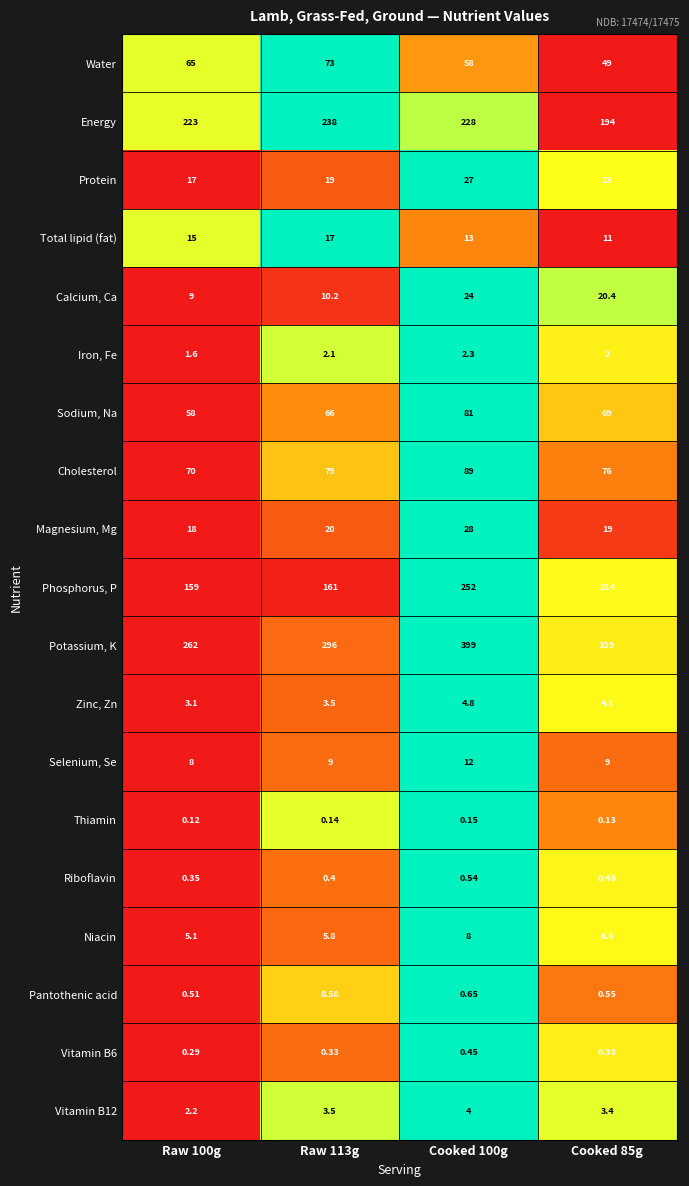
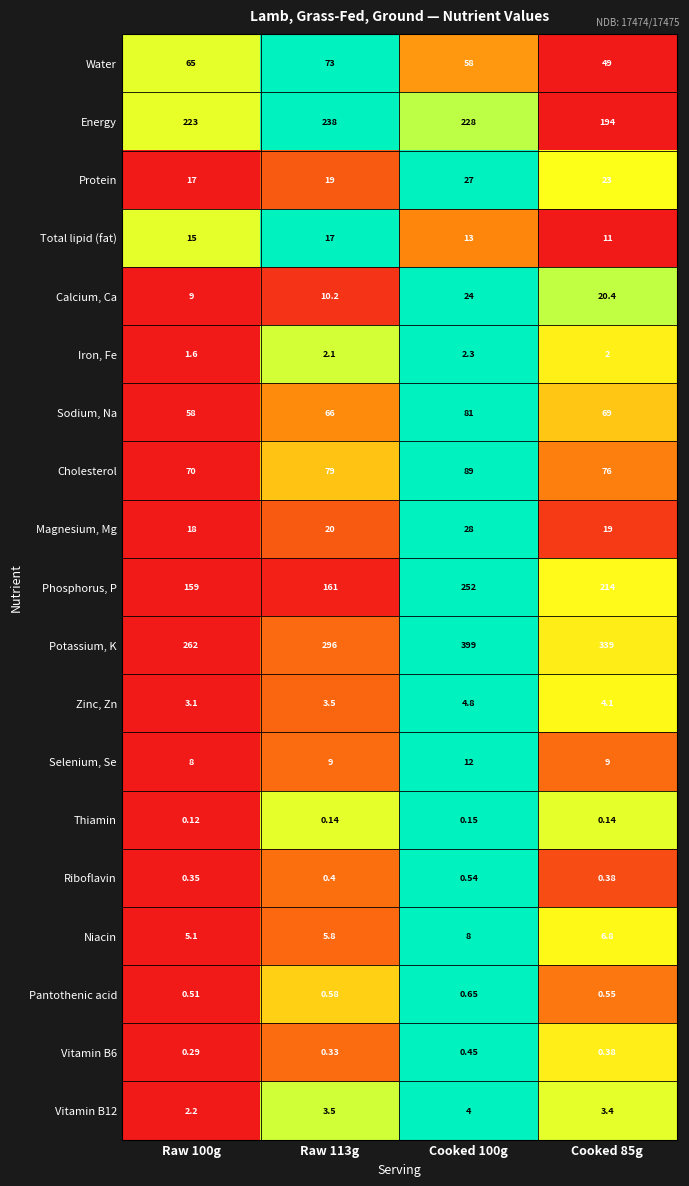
  {
    "Water": {
      "Raw 100g": 65,
      "Raw 113g": 73,
      "Cooked 100g": 58,
      "Cooked 85g": 49
    },
    "Energy": {
      "Raw 100g": 223,
      "Raw 113g": 238,
      "Cooked 100g": 228,
      "Cooked 85g": 194
    },
    "Protein": {
      "Raw 100g": 17,
      "Raw 113g": 19,
      "Cooked 100g": 27,
      "Cooked 85g": 23
    },
    "Total lipid (fat)": {
      "Raw 100g": 15,
      "Raw 113g": 17,
      "Cooked 100g": 13,
      "Cooked 85g": 11
    },
    "Calcium, Ca": {
      "Raw 100g": 9,
      "Raw 113g": 10.2,
      "Cooked 100g": 24,
      "Cooked 85g": 20.4
    },
    "Iron, Fe": {
      "Raw 100g": 1.6,
      "Raw 113g": 2.1,
      "Cooked 100g": 2.3,
      "Cooked 85g": 2
    },
    "Sodium, Na": {
      "Raw 100g": 58,
      "Raw 113g": 66,
      "Cooked 100g": 81,
      "Cooked 85g": 69
    },
    "Cholesterol": {
      "Raw 100g": 70,
      "Raw 113g": 79,
      "Cooked 100g": 89,
      "Cooked 85g": 76
    },
    "Magnesium, Mg": {
      "Raw 100g": 18,
      "Raw 113g": 20,
      "Cooked 100g": 28,
      "Cooked 85g": 19
    },
    "Phosphorus, P": {
      "Raw 100g": 159,
      "Raw 113g": 161,
      "Cooked 100g": 252,
      "Cooked 85g": 214
    },
    "Potassium, K": {
      "Raw 100g": 262,
      "Raw 113g": 296,
      "Cooked 100g": 399,
      "Cooked 85g": 339
    },
    "Zinc, Zn": {
      "Raw 100g": 3.1,
      "Raw 113g": 3.5,
      "Cooked 100g": 4.8,
      "Cooked 85g": 4.1
    },
    "Selenium, Se": {
      "Raw 100g": 8,
      "Raw 113g": 9,
      "Cooked 100g": 12,
      "Cooked 85g": 9
    },
    "Thiamin": {
      "Raw 100g": 0.12,
      "Raw 113g": 0.14,
      "Cooked 100g": 0.15,
-     "Cooked 85g": 0.13
+     "Cooked 85g": 0.14
    },
    "Riboflavin": {
      "Raw 100g": 0.35,
      "Raw 113g": 0.4,
      "Cooked 100g": 0.54,
-     "Cooked 85g": 0.46
+     "Cooked 85g": 0.38
    },
    "Niacin": {
      "Raw 100g": 5.1,
      "Raw 113g": 5.8,
      "Cooked 100g": 8,
      "Cooked 85g": 6.8
    },
    "Pantothenic acid": {
      "Raw 100g": 0.51,
      "Raw 113g": 0.58,
      "Cooked 100g": 0.65,
      "Cooked 85g": 0.55
    },
    "Vitamin B6": {
      "Raw 100g": 0.29,
      "Raw 113g": 0.33,
      "Cooked 100g": 0.45,
      "Cooked 85g": 0.38
    },
    "Vitamin B12": {
      "Raw 100g": 2.2,
      "Raw 113g": 3.5,
      "Cooked 100g": 4,
      "Cooked 85g": 3.4
    }
  }
